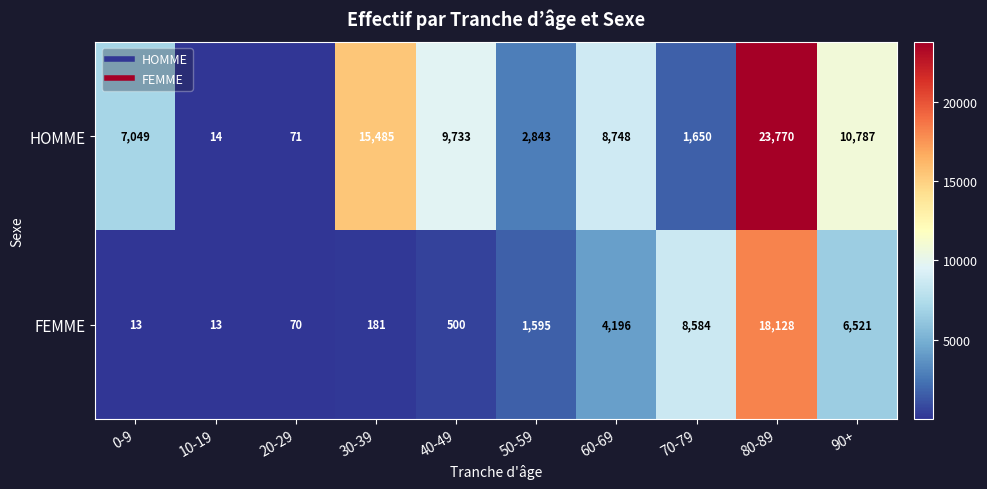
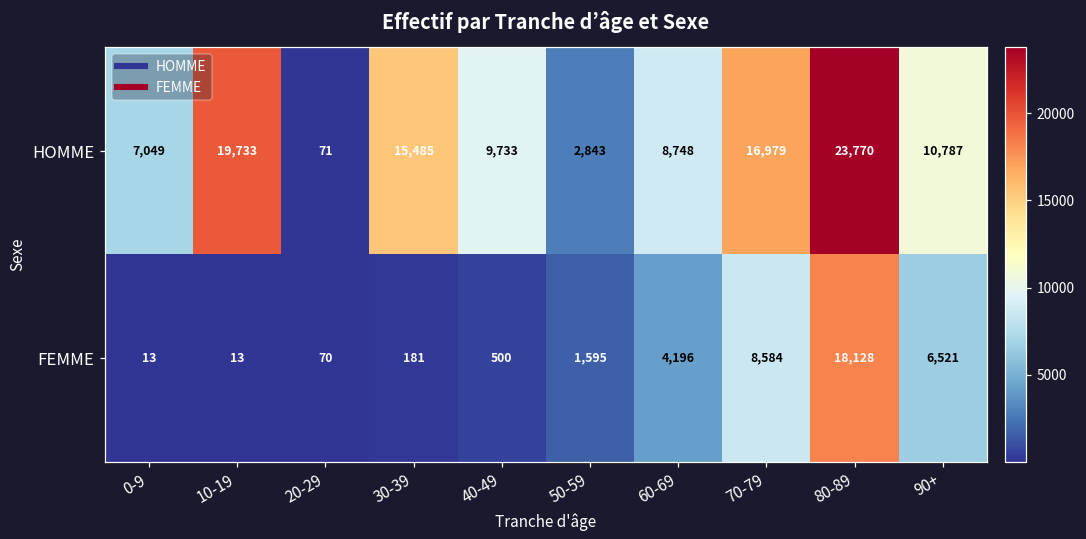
  {
    "HOMME": {
      "0-9": "7,049",
-     "10-19": "14",
+     "10-19": "19,733",
      "20-29": "71",
      "30-39": "15,485",
      "40-49": "9,733",
      "50-59": "2,843",
      "60-69": "8,748",
-     "70-79": "1,650",
+     "70-79": "16,979",
      "80-89": "23,770",
      "90+": "10,787"
    },
    "FEMME": {
      "0-9": "13",
      "10-19": "13",
      "20-29": "70",
      "30-39": "181",
      "40-49": "500",
      "50-59": "1,595",
      "60-69": "4,196",
      "70-79": "8,584",
      "80-89": "18,128",
      "90+": "6,521"
    }
  }
